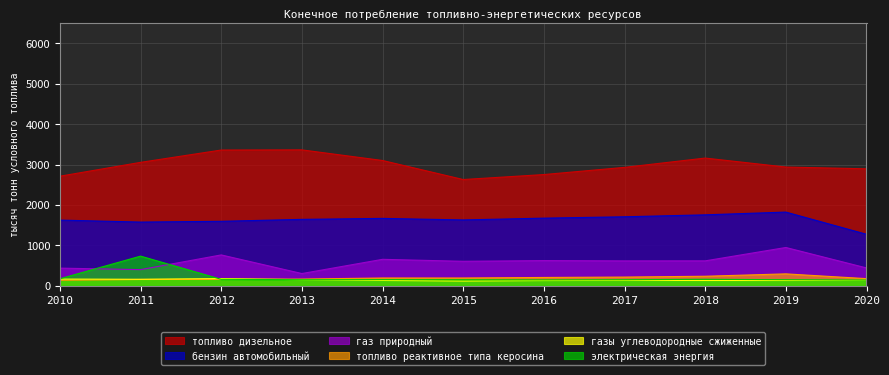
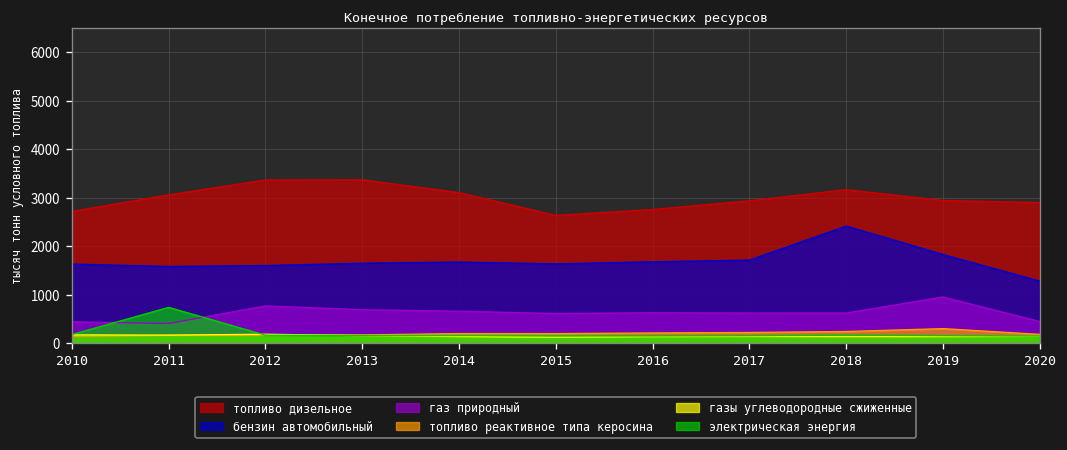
  {
    "топливо дизельное": {
      "2010": 2700,
      "2011": 3100,
      "2012": 3400,
      "2013": 3400,
      "2014": 3100,
      "2015": 2600,
      "2016": 2800,
      "2017": 2900,
      "2018": 3200,
      "2019": 2900,
      "2020": 2900
    },
    "бензин автомобильный": {
      "2010": 1600,
      "2011": 1600,
      "2012": 1600,
      "2013": 1600,
      "2014": 1700,
      "2015": 1600,
      "2016": 1700,
      "2017": 1700,
-     "2018": 1800,
+     "2018": 2400,
      "2019": 1800,
      "2020": 1300
    },
    "газ природный": {
      "2010": 400,
      "2011": 400,
      "2012": 800,
-     "2013": 300,
+     "2013": 700,
      "2014": 700,
      "2015": 600,
      "2016": 600,
      "2017": 600,
      "2018": 600,
      "2019": 900,
      "2020": 400
    },
    "топливо реактивное типа керосина": {
      "2017": 200,
      "2018": 200,
      "2019": 300
    },
    "электрическая энергия": {
      "2011": 700
    }
  }
